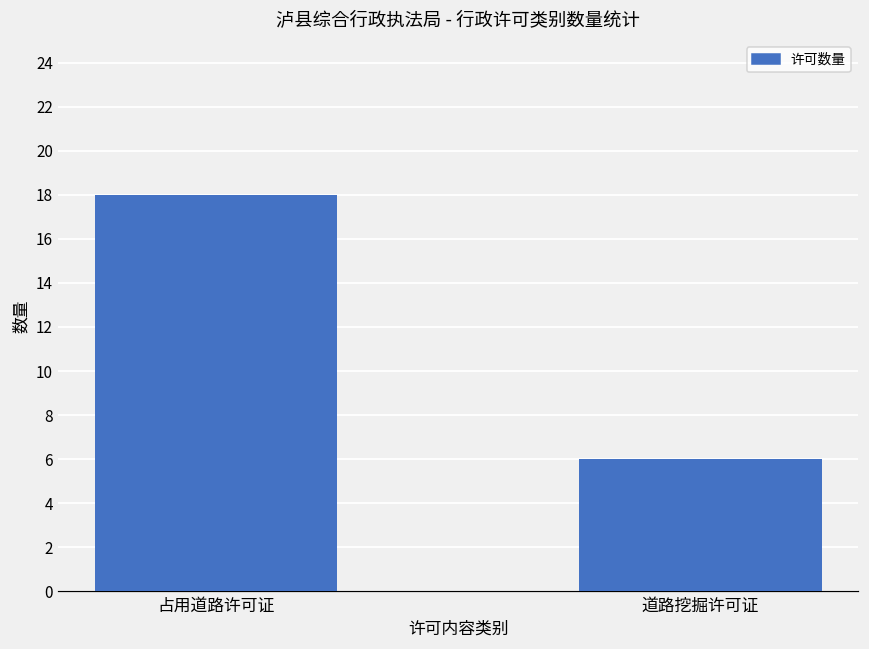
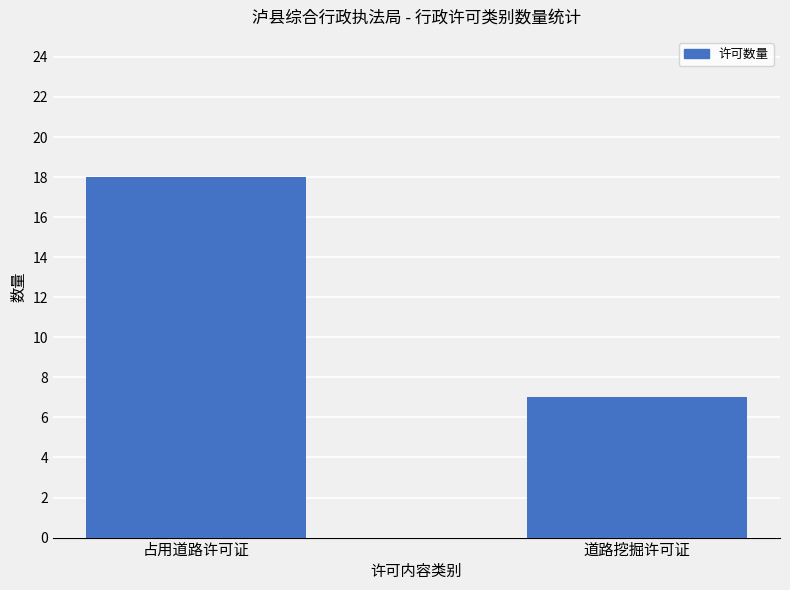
  {
    "占用道路许可证": 18,
-   "道路挖掘许可证": 6
+   "道路挖掘许可证": 7
  }
